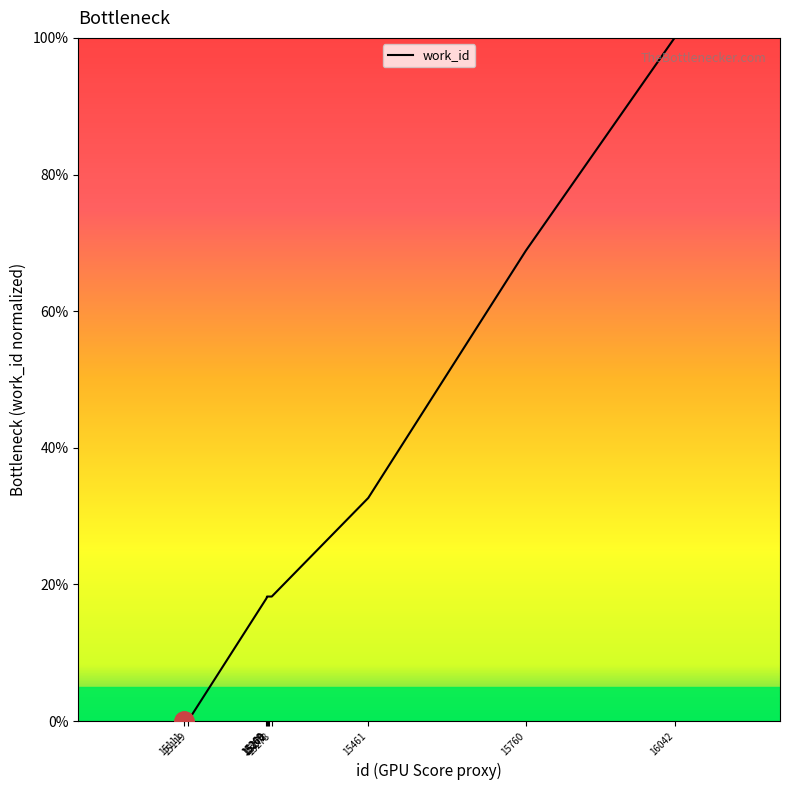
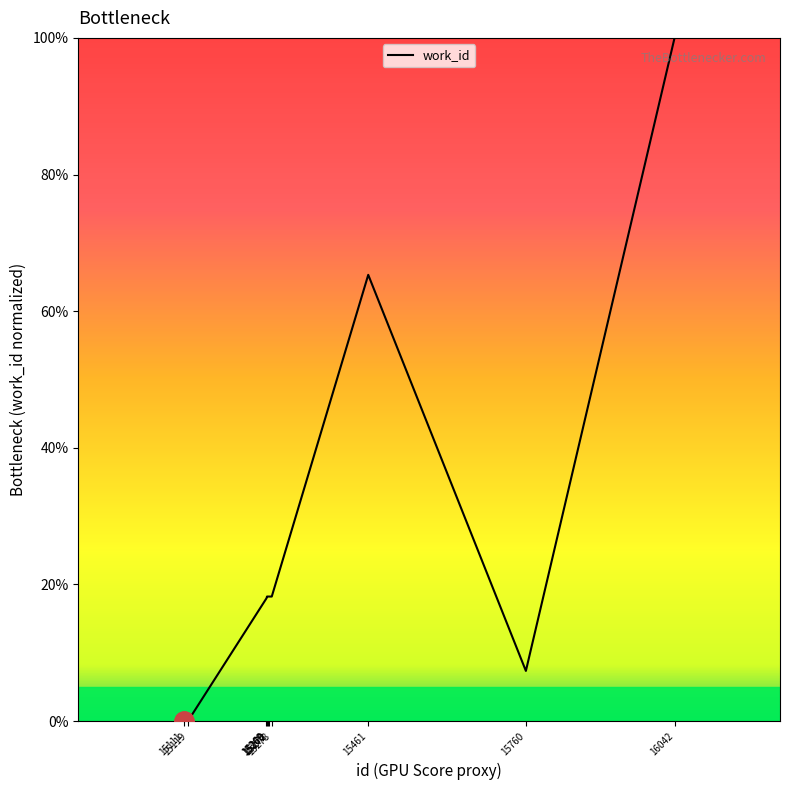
  {
    "work_id": {
      "15268": "18%",
      "15269": "18%",
      "15270": "18%",
      "15272": "18%",
      "15278": "18%",
-     "15461": "33%",
-     "15760": "69%",
+     "15461": "65%",
+     "15760": "7%",
      "16042": "100%"
    }
  }
